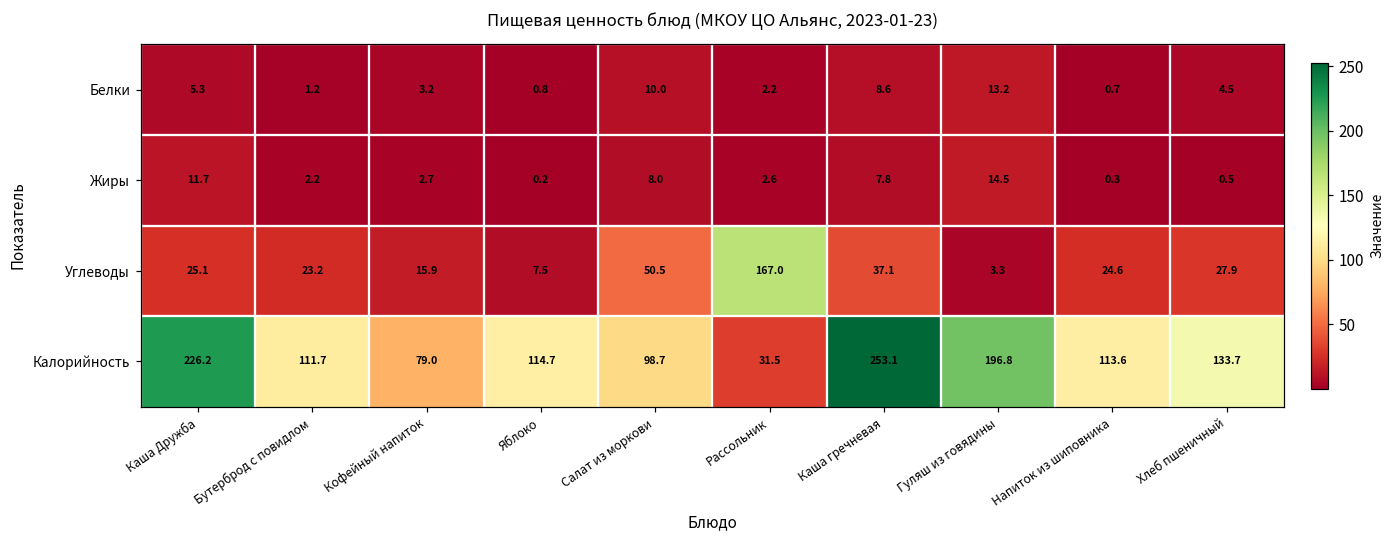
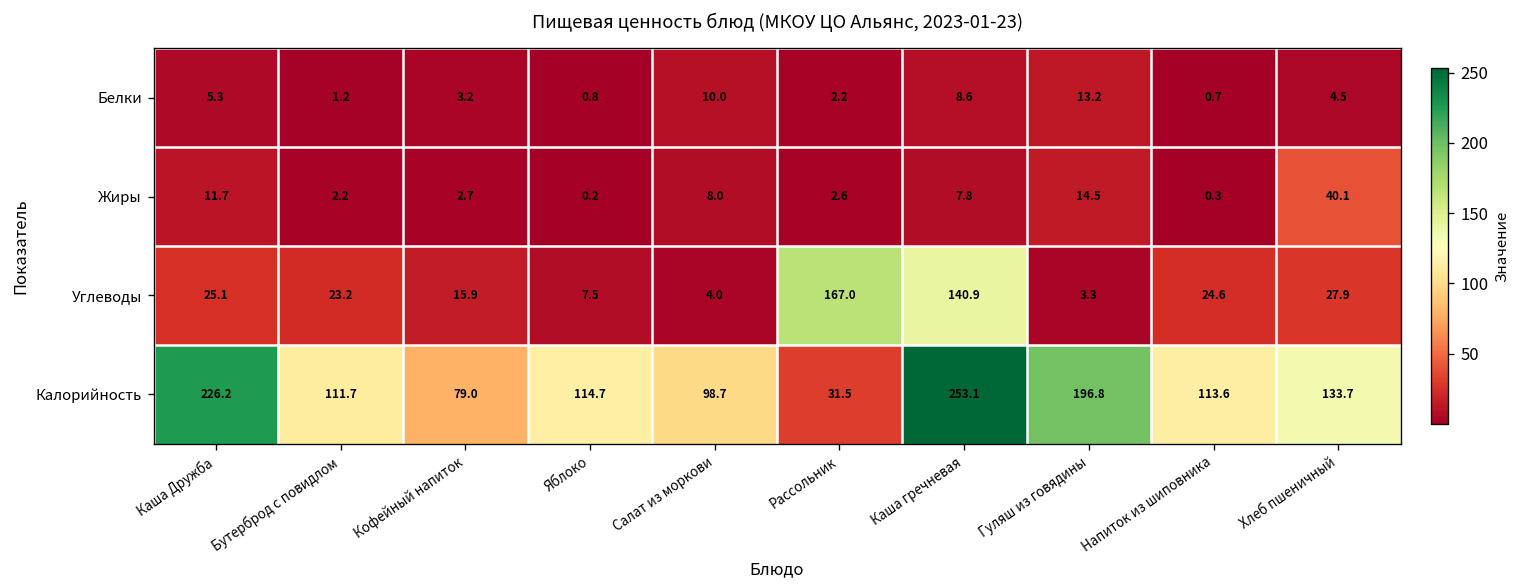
  {
    "Белки": {
      "Каша Дружба": 5.3,
      "Бутерброд с повидлом": 1.2,
      "Кофейный напиток": 3.2,
      "Яблоко": 0.8,
      "Салат из моркови": 10.0,
      "Рассольник": 2.2,
      "Каша гречневая": 8.6,
      "Гуляш из говядины": 13.2,
      "Напиток из шиповника": 0.7,
      "Хлеб пшеничный": 4.5
    },
    "Жиры": {
      "Каша Дружба": 11.7,
      "Бутерброд с повидлом": 2.2,
      "Кофейный напиток": 2.7,
      "Яблоко": 0.2,
      "Салат из моркови": 8.0,
      "Рассольник": 2.6,
      "Каша гречневая": 7.8,
      "Гуляш из говядины": 14.5,
      "Напиток из шиповника": 0.3,
-     "Хлеб пшеничный": 0.5
+     "Хлеб пшеничный": 40.1
    },
    "Углеводы": {
      "Каша Дружба": 25.1,
      "Бутерброд с повидлом": 23.2,
      "Кофейный напиток": 15.9,
      "Яблоко": 7.5,
-     "Салат из моркови": 50.5,
+     "Салат из моркови": 4.0,
      "Рассольник": 167.0,
-     "Каша гречневая": 37.1,
+     "Каша гречневая": 140.9,
      "Гуляш из говядины": 3.3,
      "Напиток из шиповника": 24.6,
      "Хлеб пшеничный": 27.9
    },
    "Калорийность": {
      "Каша Дружба": 226.2,
      "Бутерброд с повидлом": 111.7,
      "Кофейный напиток": 79.0,
      "Яблоко": 114.7,
      "Салат из моркови": 98.7,
      "Рассольник": 31.5,
      "Каша гречневая": 253.1,
      "Гуляш из говядины": 196.8,
      "Напиток из шиповника": 113.6,
      "Хлеб пшеничный": 133.7
    }
  }
